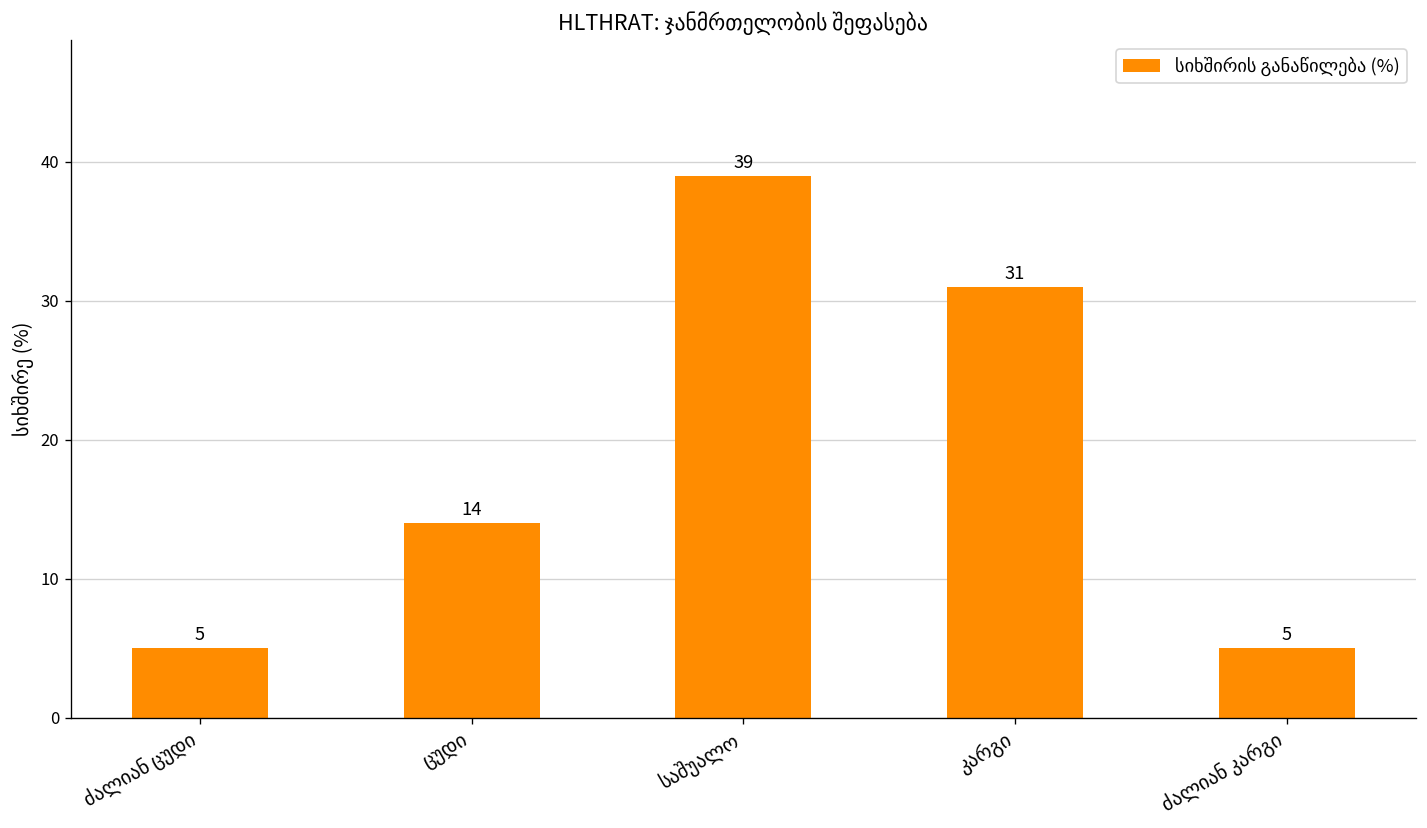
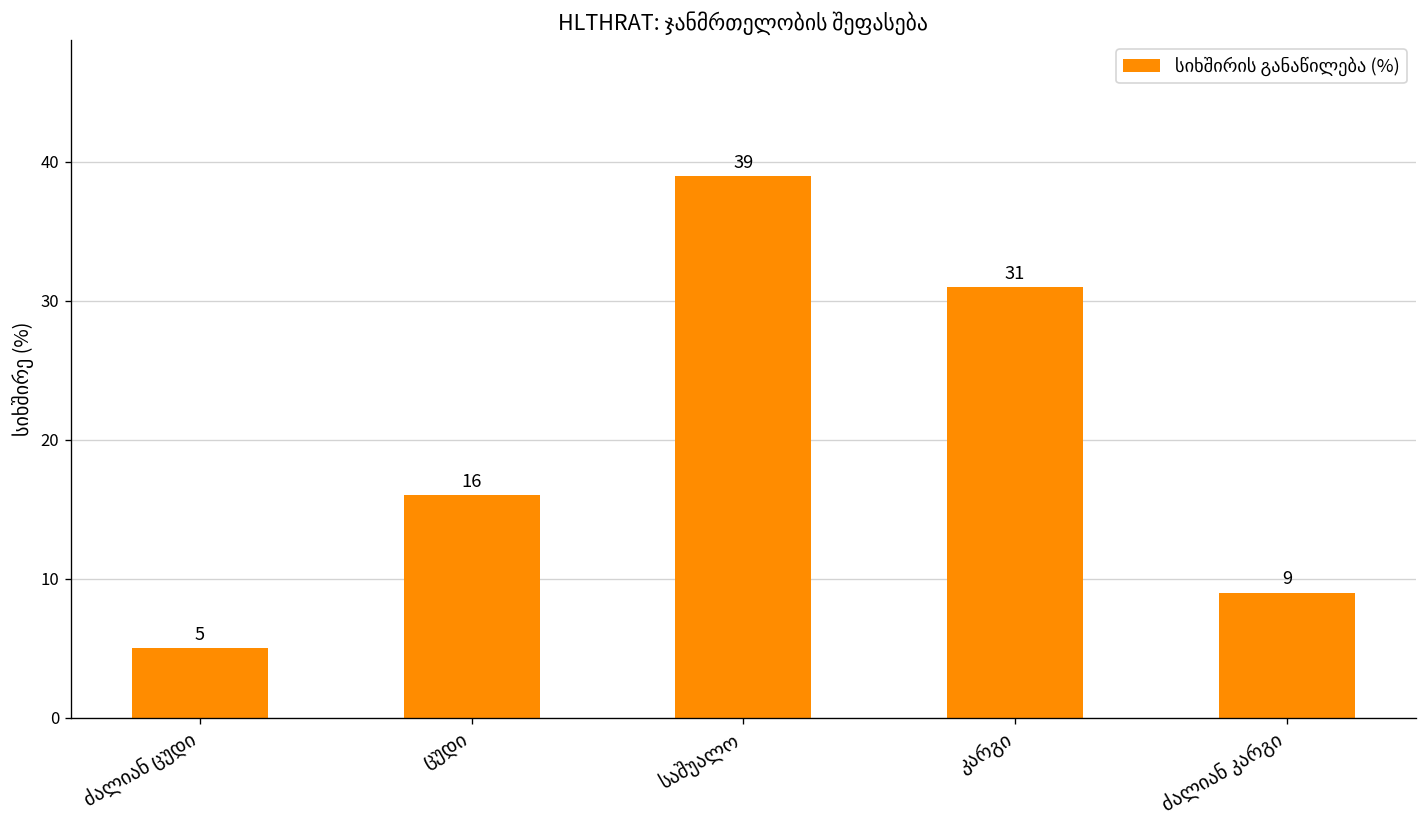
  {
    "ძალიან ცუდი": 5,
-   "ცუდი": 14,
+   "ცუდი": 16,
    "საშუალო": 39,
    "კარგი": 31,
-   "ძალიან კარგი": 5
+   "ძალიან კარგი": 9
  }
